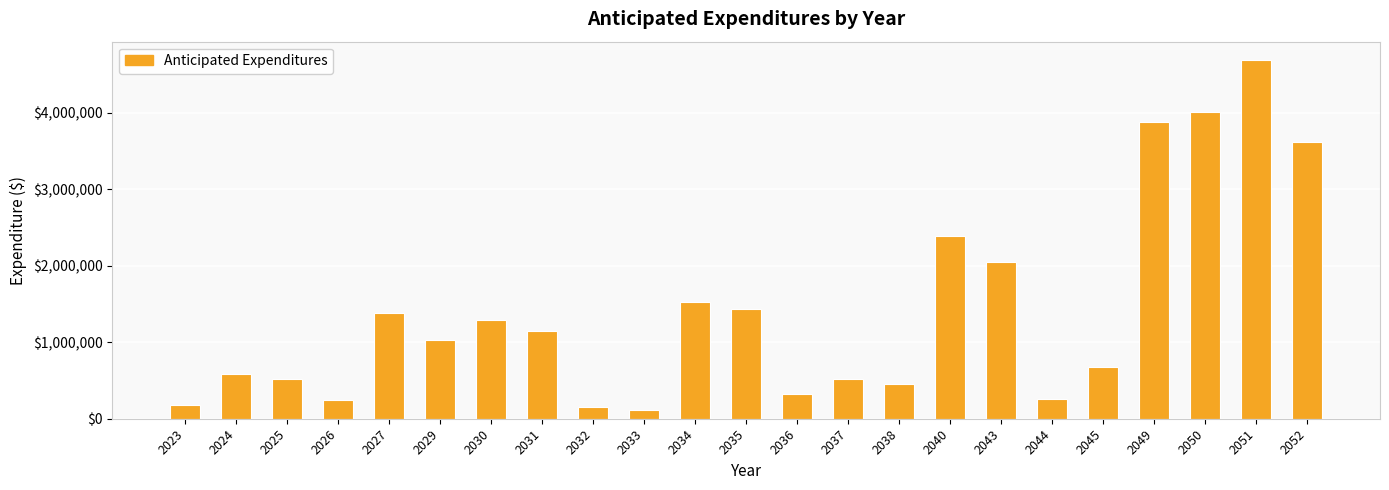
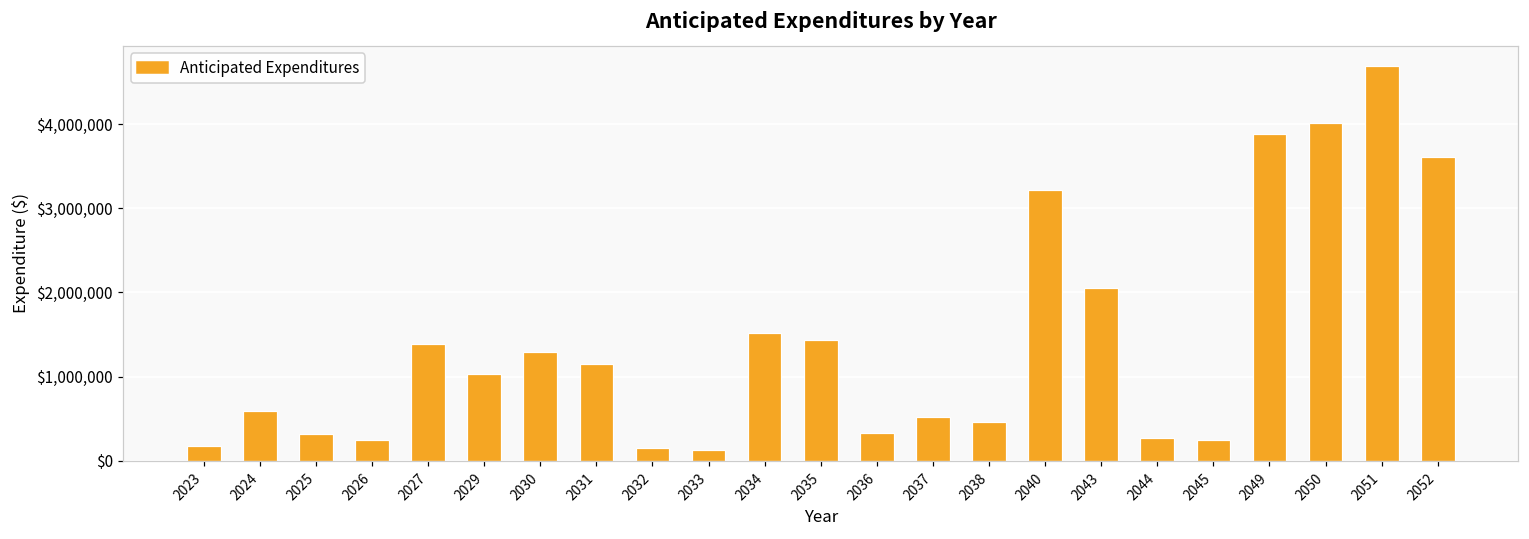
  {
    "2023": "$200,000",
    "2024": "$600,000",
-   "2025": "$500,000",
+   "2025": "$300,000",
    "2026": "$200,000",
    "2027": "$1,400,000",
    "2029": "$1,000,000",
    "2030": "$1,300,000",
    "2031": "$1,100,000",
    "2032": "$100,000",
    "2033": "$100,000",
    "2034": "$1,500,000",
    "2035": "$1,400,000",
    "2036": "$300,000",
    "2037": "$500,000",
    "2038": "$500,000",
-   "2040": "$2,400,000",
+   "2040": "$3,200,000",
    "2043": "$2,000,000",
    "2044": "$300,000",
-   "2045": "$700,000",
+   "2045": "$200,000",
    "2049": "$3,900,000",
    "2050": "$4,000,000",
    "2051": "$4,700,000",
    "2052": "$3,600,000"
  }
